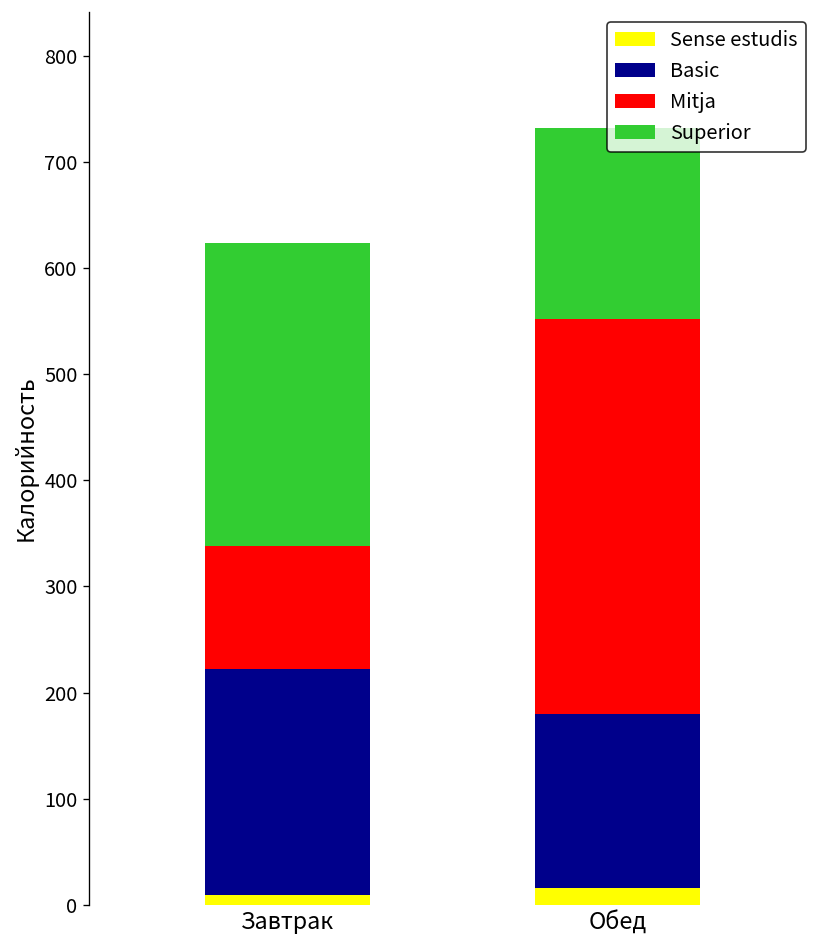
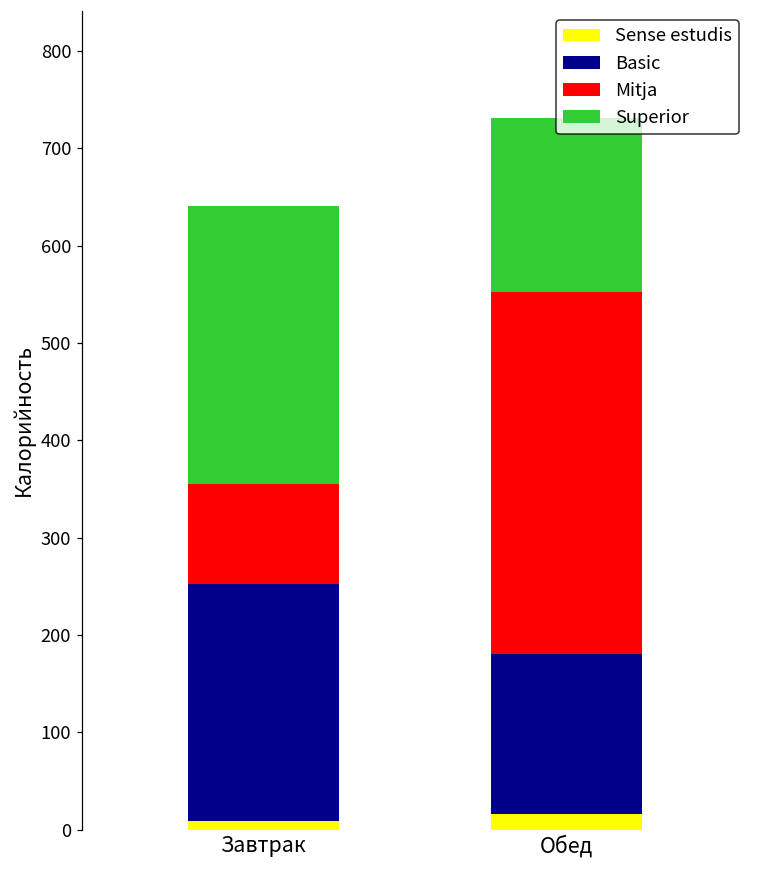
  {
    "Sense estudis": {
      "Завтрак": 10,
      "Обед": 20
    },
    "Basic": {
-     "Завтрак": 210,
+     "Завтрак": 240,
      "Обед": 160
    },
    "Mitja": {
-     "Завтрак": 120,
+     "Завтрак": 100,
      "Обед": 370
    },
    "Superior": {
      "Завтрак": 290
    }
  }
